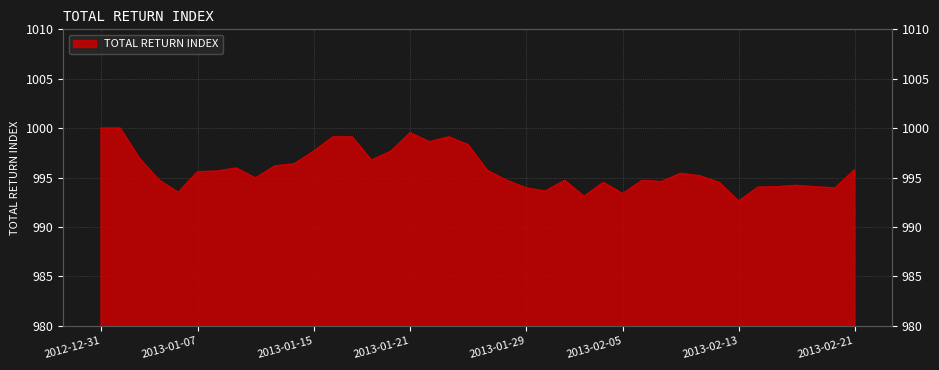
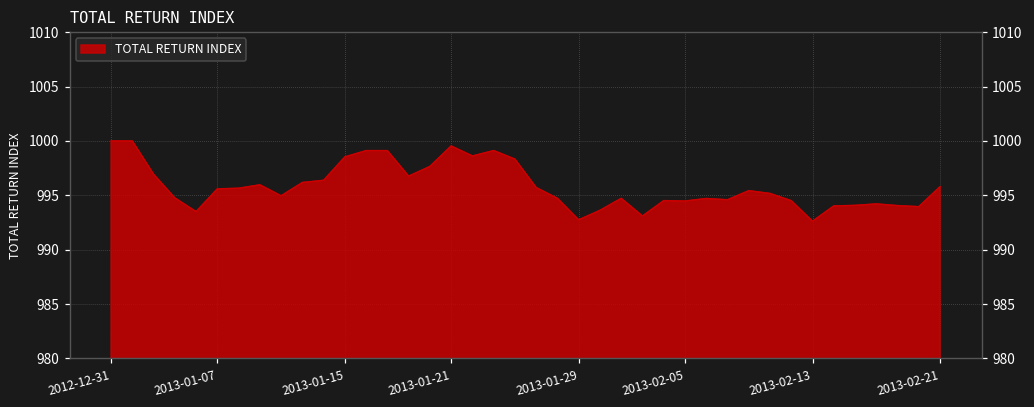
  {
    "2012-12-31": 1000,
    "2013-01-07": 996,
-   "2013-01-15": 998,
+   "2013-01-15": 999,
    "2013-01-21": 1000,
-   "2013-01-29": 994,
-   "2013-02-05": 993,
+   "2013-01-29": 993,
+   "2013-02-05": 994,
    "2013-02-13": 993,
    "2013-02-21": 996
  }
